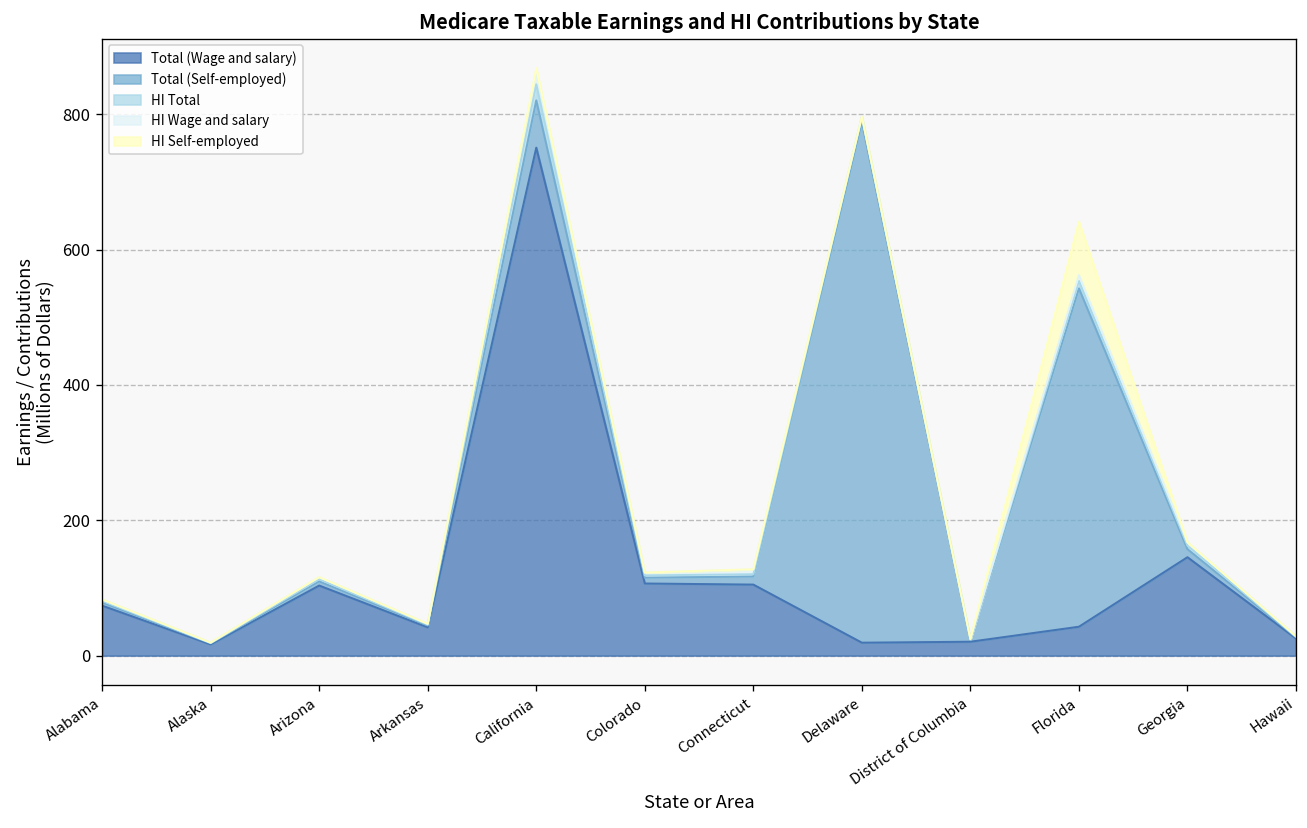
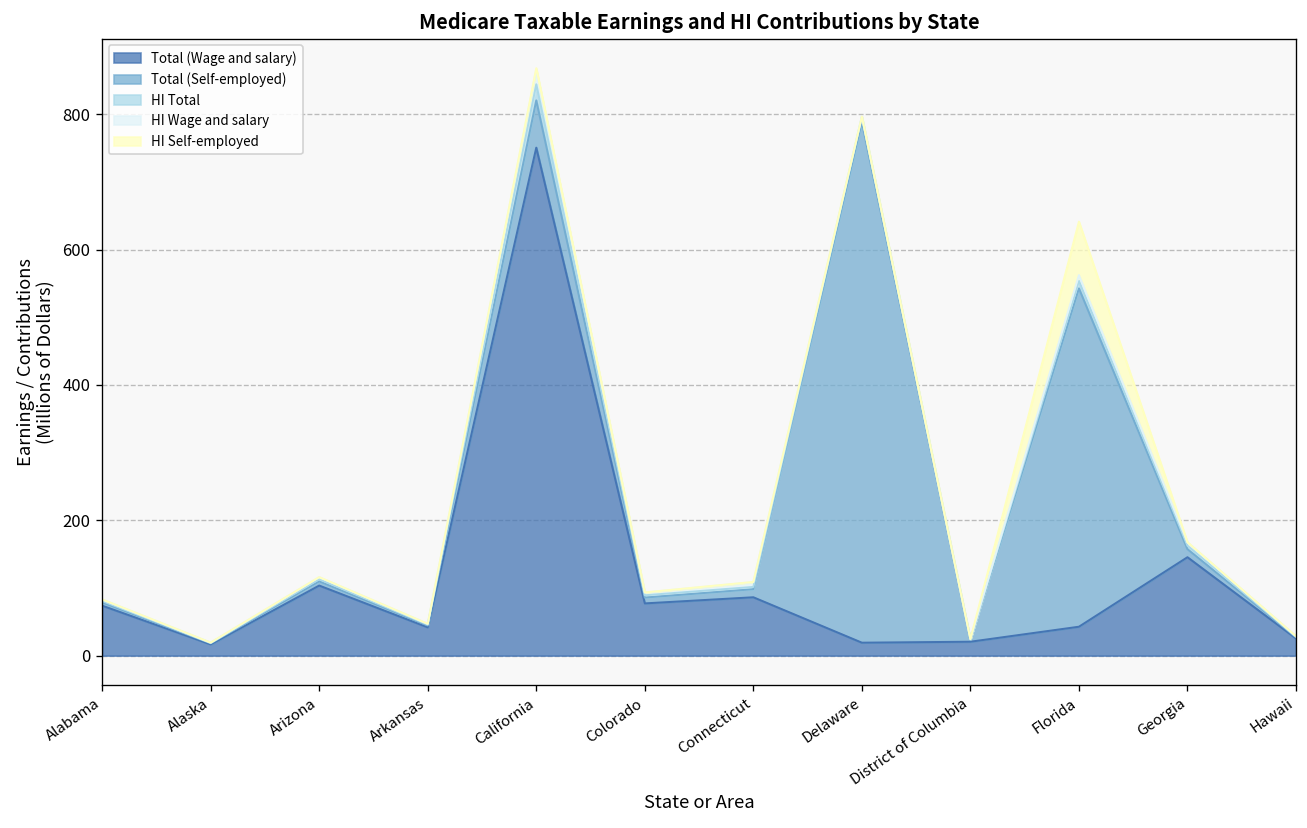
  {
    "Total (Wage and salary)": {
      "Alabama": 70,
      "Arizona": 100,
      "California": 750,
-     "Colorado": 110,
-     "Connecticut": 100,
+     "Colorado": 80,
+     "Connecticut": 90,
      "Delaware": 20,
      "Florida": 40,
      "Georgia": 150
    },
    "Total (Self-employed)": {
      "California": 70,
      "Delaware": 770,
      "Florida": 500,
      "Georgia": 10
    },
    "HI Total": {
      "California": 20,
      "Florida": 10,
      "Georgia": 10
    },
    "HI Wage and salary": {
      "Florida": 10
    },
    "HI Self-employed": {
      "Florida": 80
    }
  }
